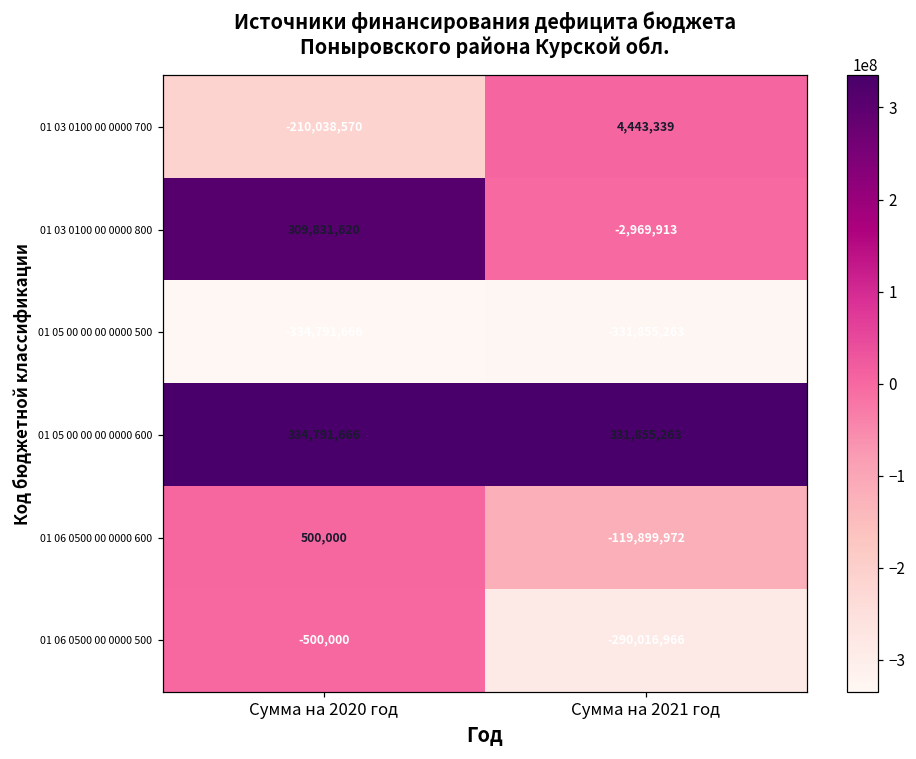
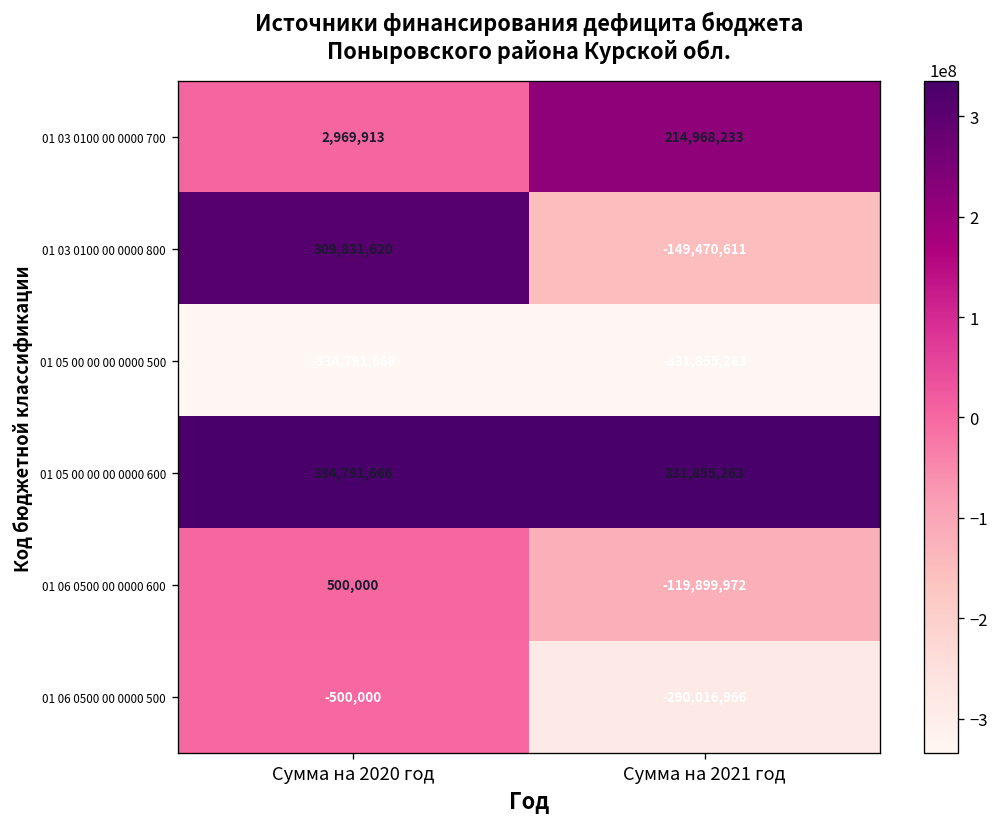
  {
    "01 03 0100 00 0000 700": {
-     "Сумма на 2020 год": "-210,038,570",
-     "Сумма на 2021 год": "4,443,339"
+     "Сумма на 2020 год": "2,969,913",
+     "Сумма на 2021 год": "214,968,233"
    },
    "01 03 0100 00 0000 800": {
      "Сумма на 2020 год": "309,831,620",
-     "Сумма на 2021 год": "-2,969,913"
+     "Сумма на 2021 год": "-149,470,611"
    },
    "01 05 00 00 00 0000 600": {
      "Сумма на 2020 год": "334,791,666",
      "Сумма на 2021 год": "331,855,263"
    },
    "01 06 0500 00 0000 600": {
      "Сумма на 2020 год": "500,000",
      "Сумма на 2021 год": "-119,899,972"
    },
    "01 06 0500 00 0000 500": {
      "Сумма на 2020 год": "-500,000"
    }
  }
